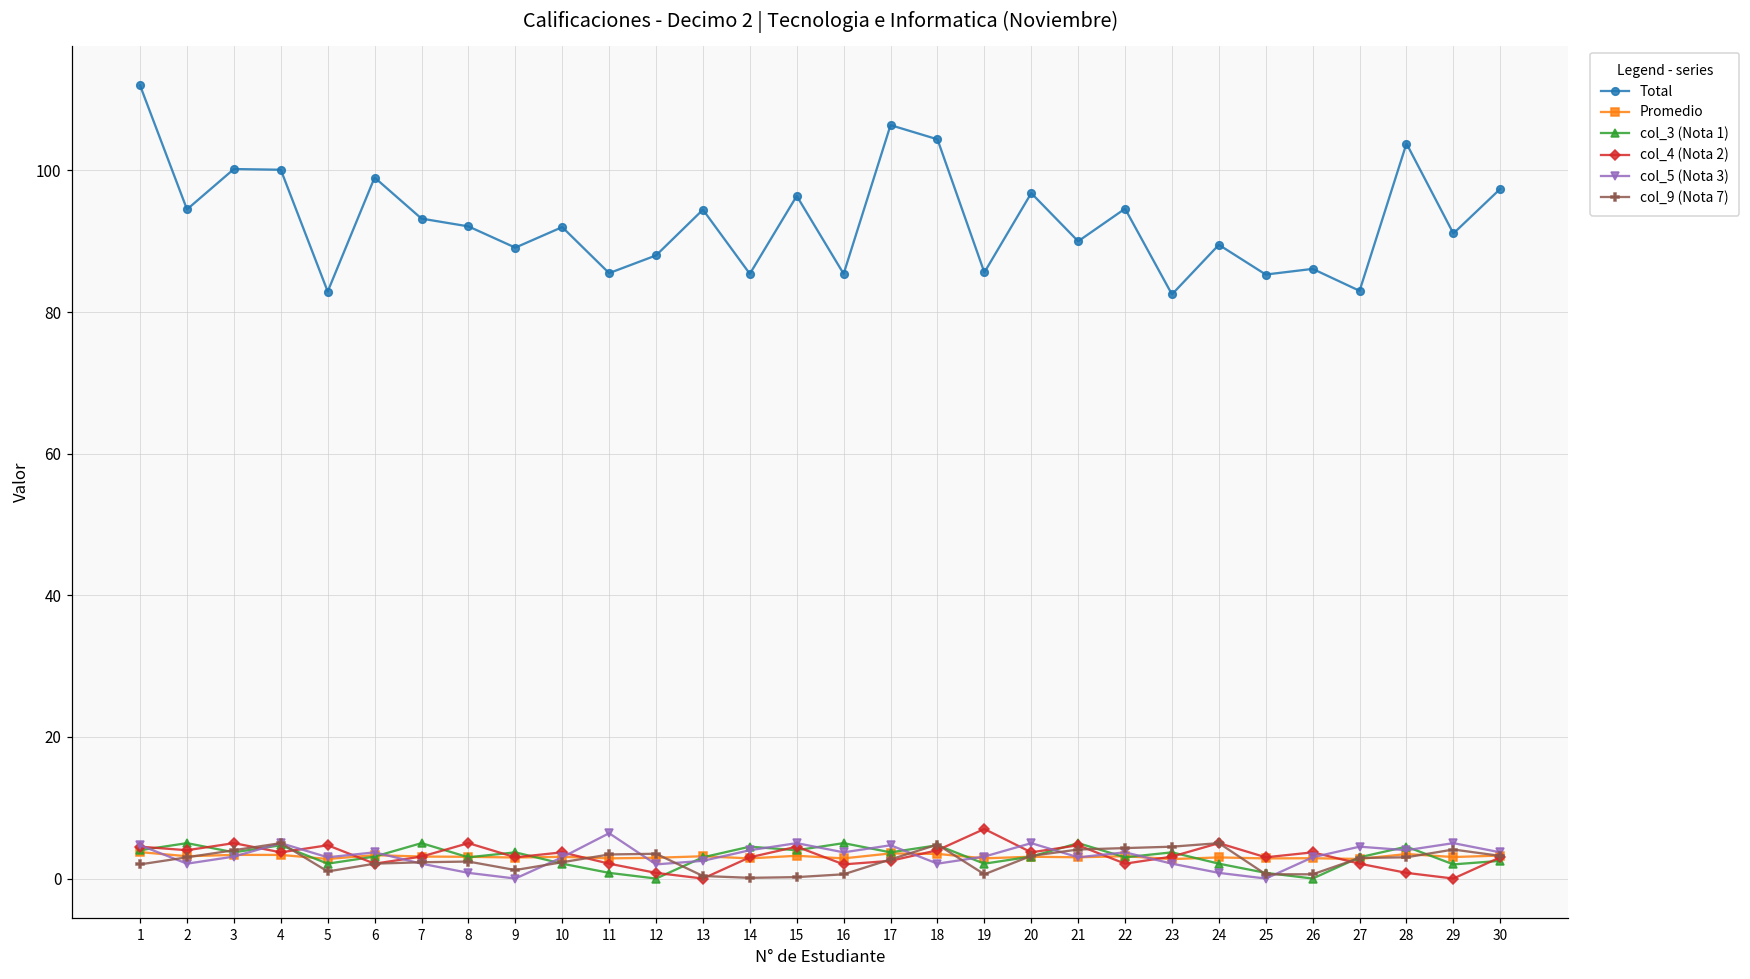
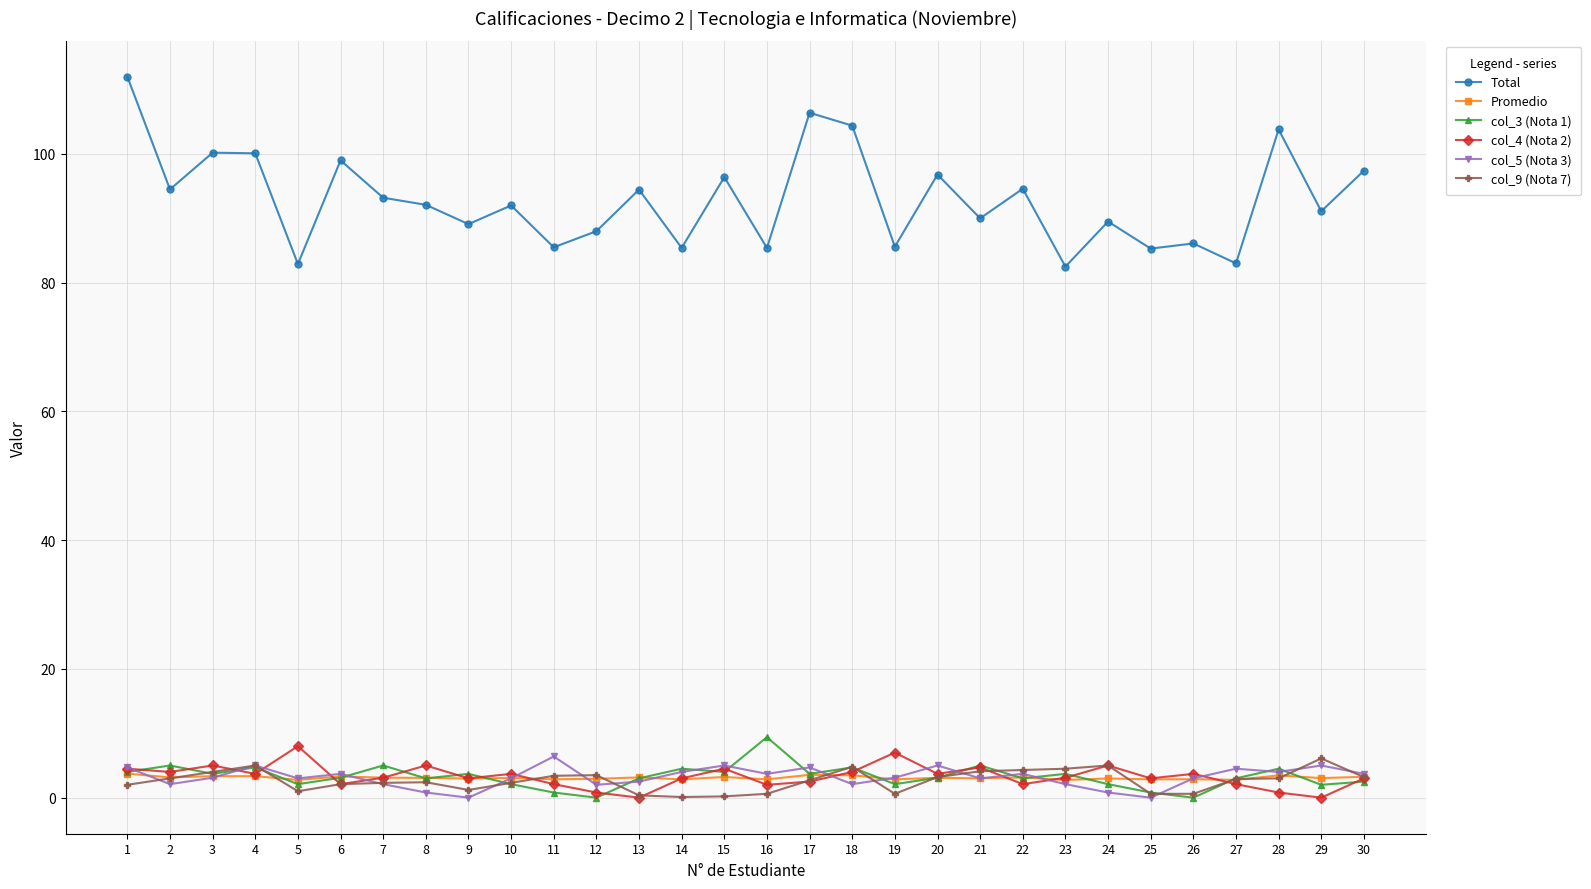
  {
    "Total": {
      "1": 112,
      "2": 95,
      "3": 100,
      "4": 100,
      "5": 83,
      "6": 99,
      "7": 93,
      "8": 92,
      "9": 89,
      "10": 92,
      "11": 86,
      "12": 88,
      "13": 94,
      "14": 85,
      "15": 96,
      "16": 85,
      "17": 106,
      "18": 104,
      "19": 86,
      "20": 97,
      "21": 90,
      "22": 95,
      "23": 83,
      "24": 90,
      "25": 85,
      "26": 86,
      "27": 83,
      "28": 104,
      "29": 91,
      "30": 97
    },
    "Promedio": {
      "11": 3,
      "12": 3,
      "15": 3,
      "16": 3,
      "18": 3,
      "24": 3,
      "28": 3,
      "29": 3
    },
    "col_3 (Nota 1)": {
      "2": 5,
      "5": 2,
      "7": 5,
      "9": 4,
      "11": 1,
      "12": 0,
      "14": 5,
      "15": 4,
-     "16": 5,
+     "16": 9,
      "19": 2,
      "23": 4,
      "24": 2,
      "26": 0,
      "28": 5,
      "29": 2,
      "30": 3
    },
    "col_4 (Nota 2)": {
      "2": 4,
      "3": 5,
-     "5": 5,
+     "5": 8,
      "8": 5,
      "10": 4,
      "11": 2,
      "12": 1,
      "15": 5,
      "16": 2,
      "18": 4,
      "19": 7,
      "20": 4,
      "22": 2,
      "26": 4,
      "27": 2,
      "28": 1,
      "29": 0
    },
    "col_5 (Nota 3)": {
      "2": 2,
      "8": 1,
      "9": 0,
      "11": 6,
      "12": 2,
      "13": 3,
      "14": 4,
      "15": 5,
      "16": 4,
      "17": 5,
      "18": 2,
      "20": 5,
      "22": 4,
      "23": 2,
      "24": 1,
      "25": 0,
      "27": 5,
      "28": 4,
      "29": 5,
      "30": 4
    },
    "col_9 (Nota 7)": {
      "1": 2,
      "5": 1,
      "8": 2,
      "9": 1,
      "11": 3,
      "12": 4,
      "14": 0,
      "15": 0,
      "16": 1,
      "19": 1,
      "21": 4,
      "22": 4,
      "23": 5,
      "26": 1,
      "28": 3,
-     "29": 4
+     "29": 6
    }
  }
